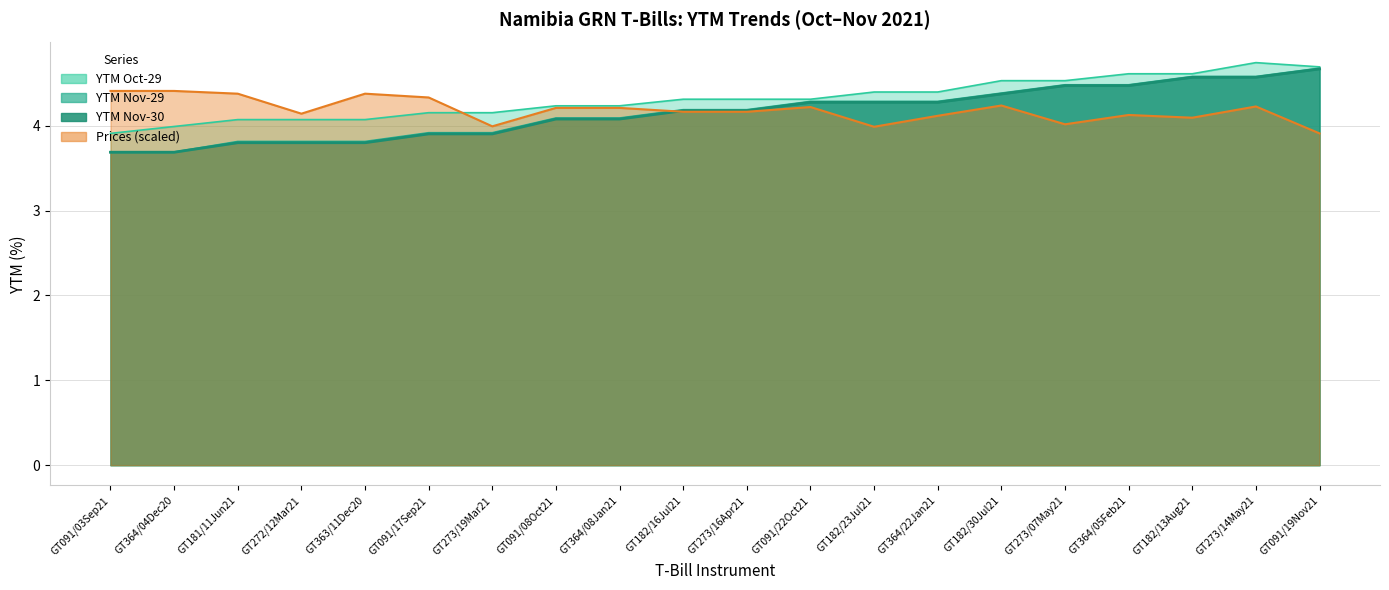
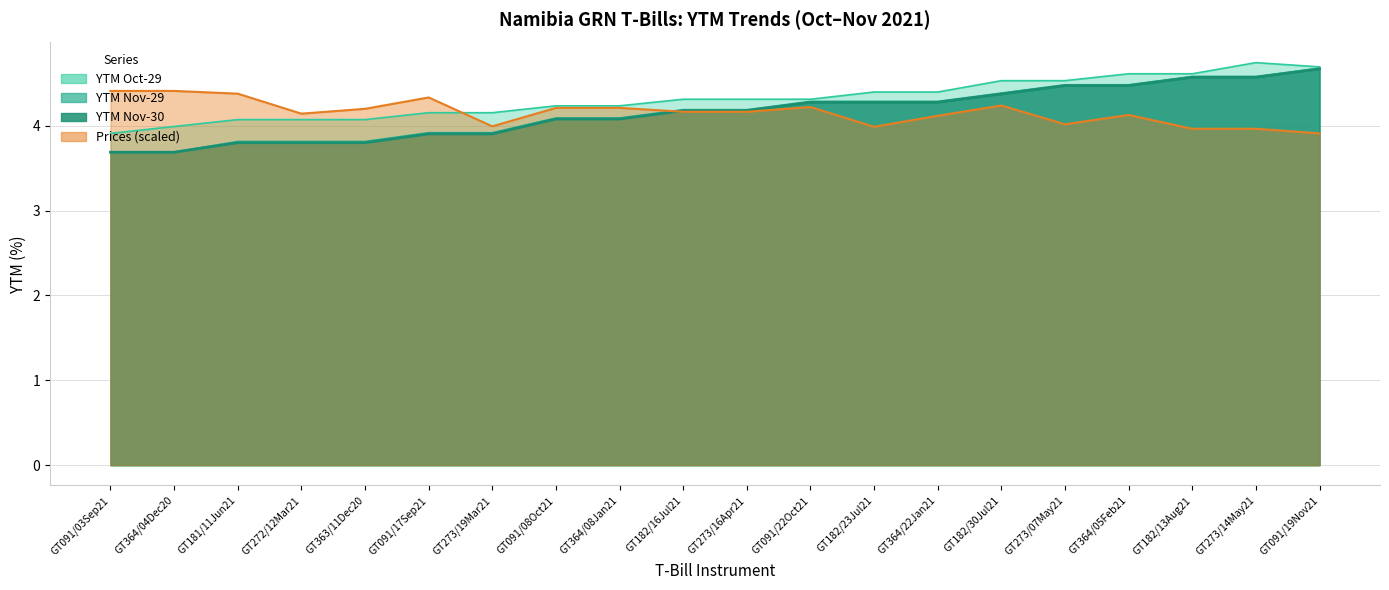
  {
    "Prices (scaled)": {
      "GT091/03Sep21": 4.4,
      "GT364/04Dec20": 4.4,
      "GT181/11Jun21": 4.4,
      "GT272/12Mar21": 4.1,
-     "GT363/11Dec20": 4.4,
+     "GT363/11Dec20": 4.2,
      "GT091/17Sep21": 4.3,
      "GT273/19Mar21": 4.0,
      "GT091/22Oct21": 4.2,
      "GT182/23Jul21": 4.0,
      "GT364/22Jan21": 4.1,
      "GT182/30Jul21": 4.2,
      "GT273/07May21": 4.0,
      "GT364/05Feb21": 4.1,
-     "GT182/13Aug21": 4.1,
-     "GT273/14May21": 4.2,
+     "GT182/13Aug21": 4.0,
+     "GT273/14May21": 4.0,
      "GT091/19Nov21": 3.9
    }
  }
